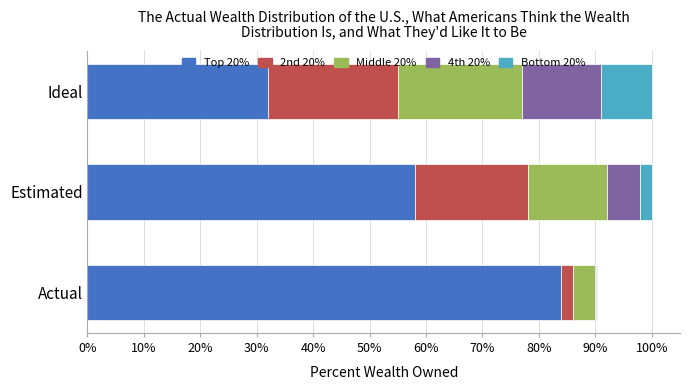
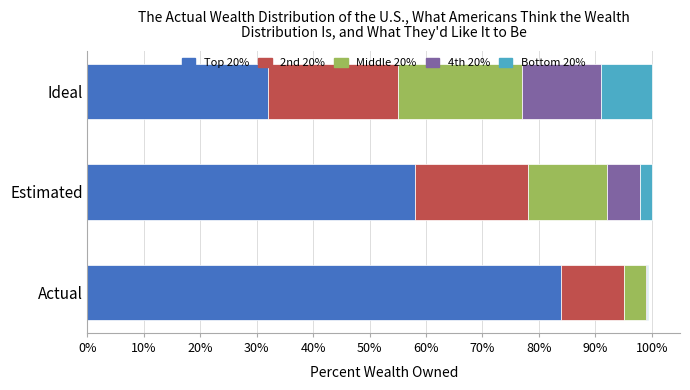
  {
    "2nd 20%": {
      "Ideal": "23%",
      "Estimated": "20%",
-     "Actual": "2%"
+     "Actual": "11%"
    },
    "Middle 20%": {
      "Ideal": "22%",
      "Estimated": "14%",
      "Actual": "4%"
    },
    "4th 20%": {
      "Ideal": "14%",
      "Estimated": "6%"
    }
  }
